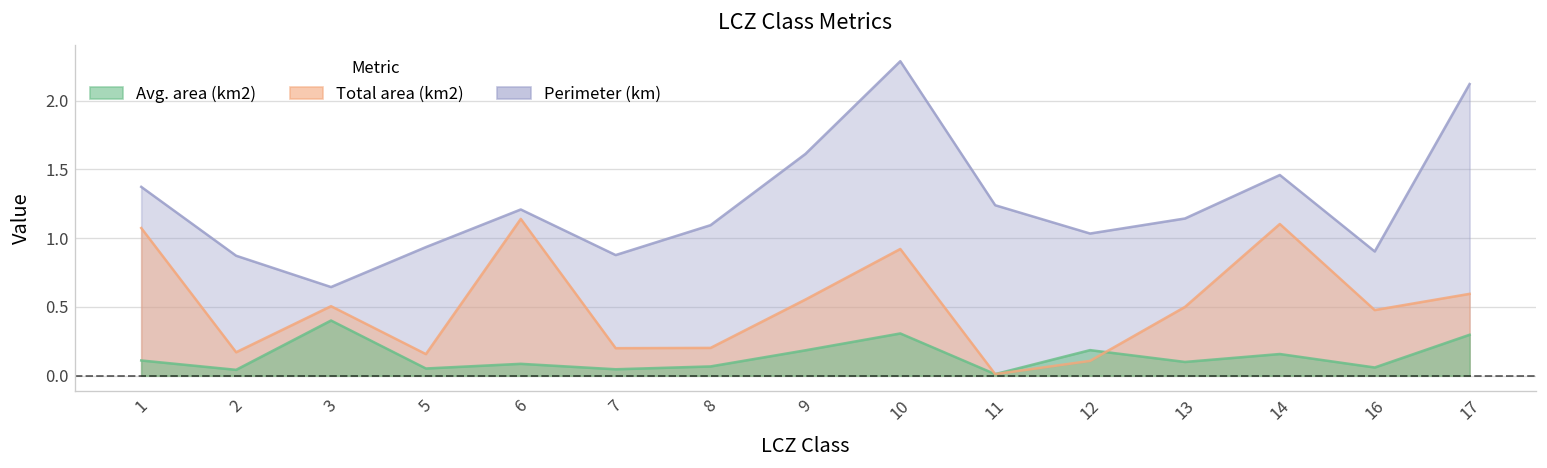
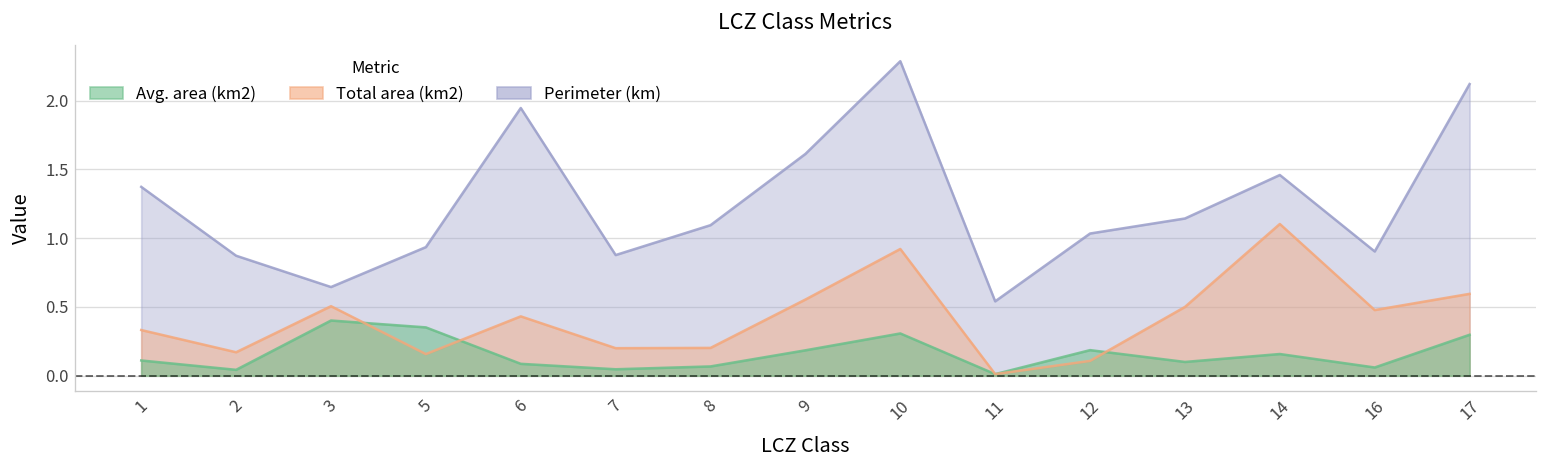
  {
    "Perimeter (km)": {
      "1": 1.37,
      "2": 0.87,
      "3": 0.64,
      "5": 0.94,
-     "6": 1.21,
+     "6": 1.95,
      "7": 0.88,
      "8": 1.09,
      "9": 1.61,
      "10": 2.29,
-     "11": 1.24,
+     "11": 0.54,
      "12": 1.03,
      "13": 1.14,
      "14": 1.46,
      "16": 0.90,
      "17": 2.12
    },
    "Total area (km2)": {
-     "1": 1.07,
+     "1": 0.33,
      "2": 0.17,
      "3": 0.51,
      "5": 0.16,
-     "6": 1.14,
+     "6": 0.43,
      "7": 0.20,
      "8": 0.20,
      "9": 0.55,
      "10": 0.92,
      "12": 0.11,
      "13": 0.50,
      "14": 1.10,
      "16": 0.48,
      "17": 0.60
    },
    "Avg. area (km2)": {
      "1": 0.11,
      "2": 0.04,
      "3": 0.40,
-     "5": 0.05,
+     "5": 0.35,
      "6": 0.09,
      "7": 0.05,
      "8": 0.07,
      "9": 0.18,
      "10": 0.31,
      "12": 0.19,
      "13": 0.10,
      "14": 0.16,
      "16": 0.06,
      "17": 0.30
    }
  }
